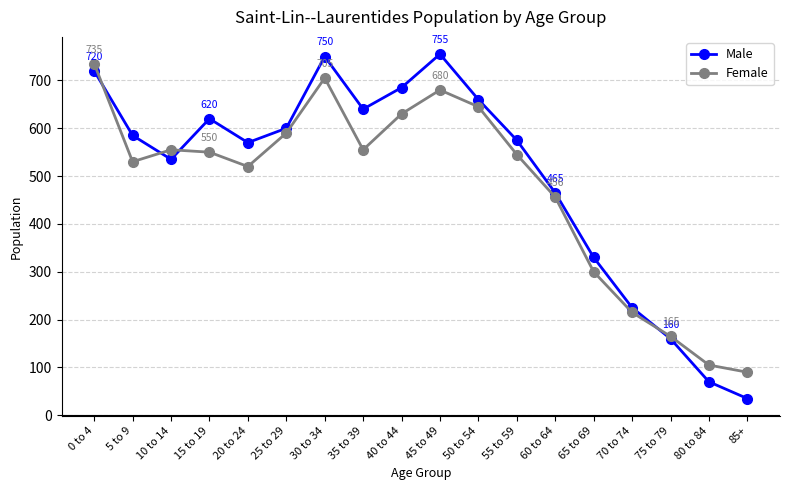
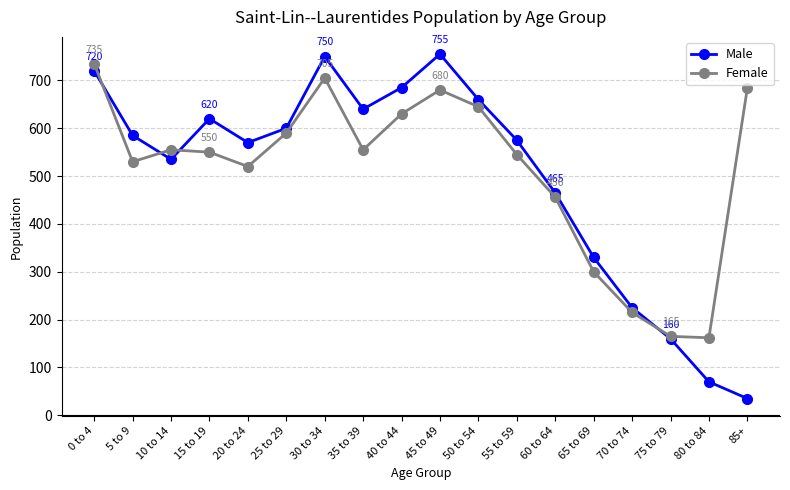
  {
    "Male": {
      "15 to 19": 620,
      "30 to 34": 750,
      "45 to 49": 755
    },
    "Female": {
      "5 to 9": 530,
      "10 to 14": 560,
      "20 to 24": 520,
      "25 to 29": 590,
      "35 to 39": 560,
      "40 to 44": 630,
      "50 to 54": 650,
      "55 to 59": 550,
      "65 to 69": 300,
      "70 to 74": 220,
-     "80 to 84": 110,
-     "85+": 90
+     "80 to 84": 160,
+     "85+": 680
    }
  }
